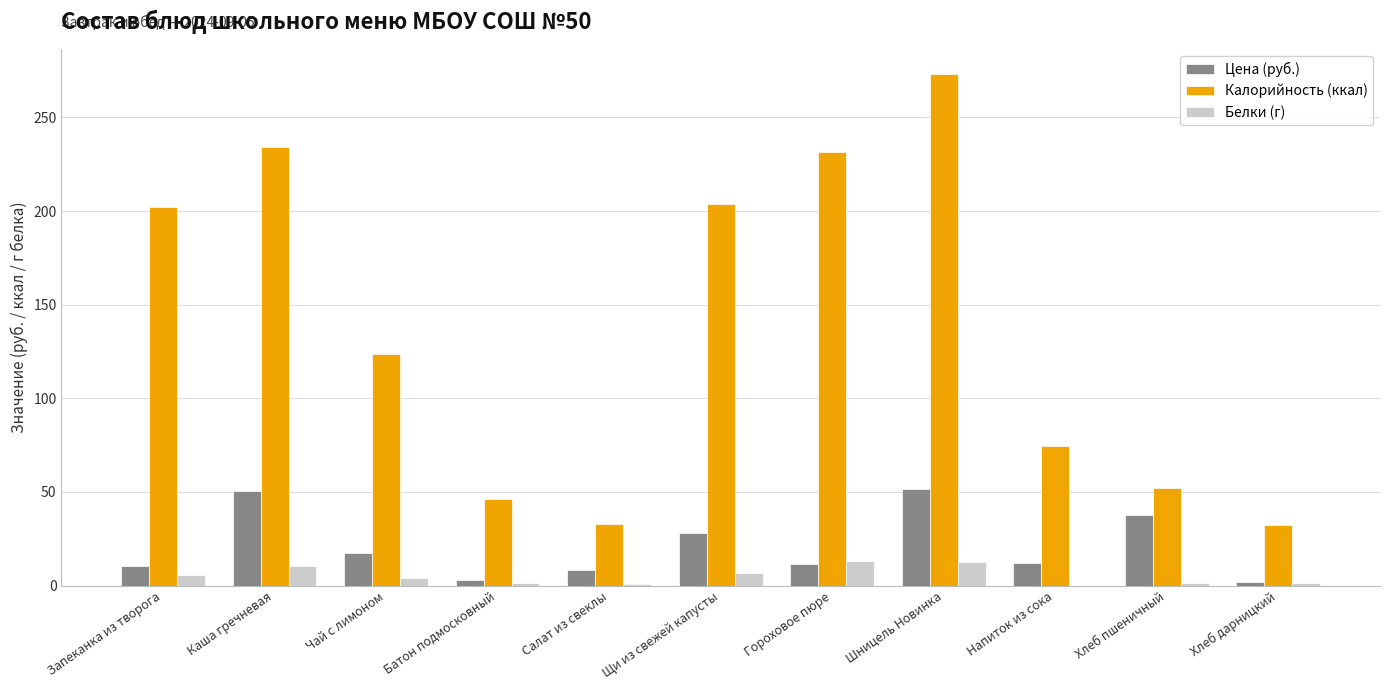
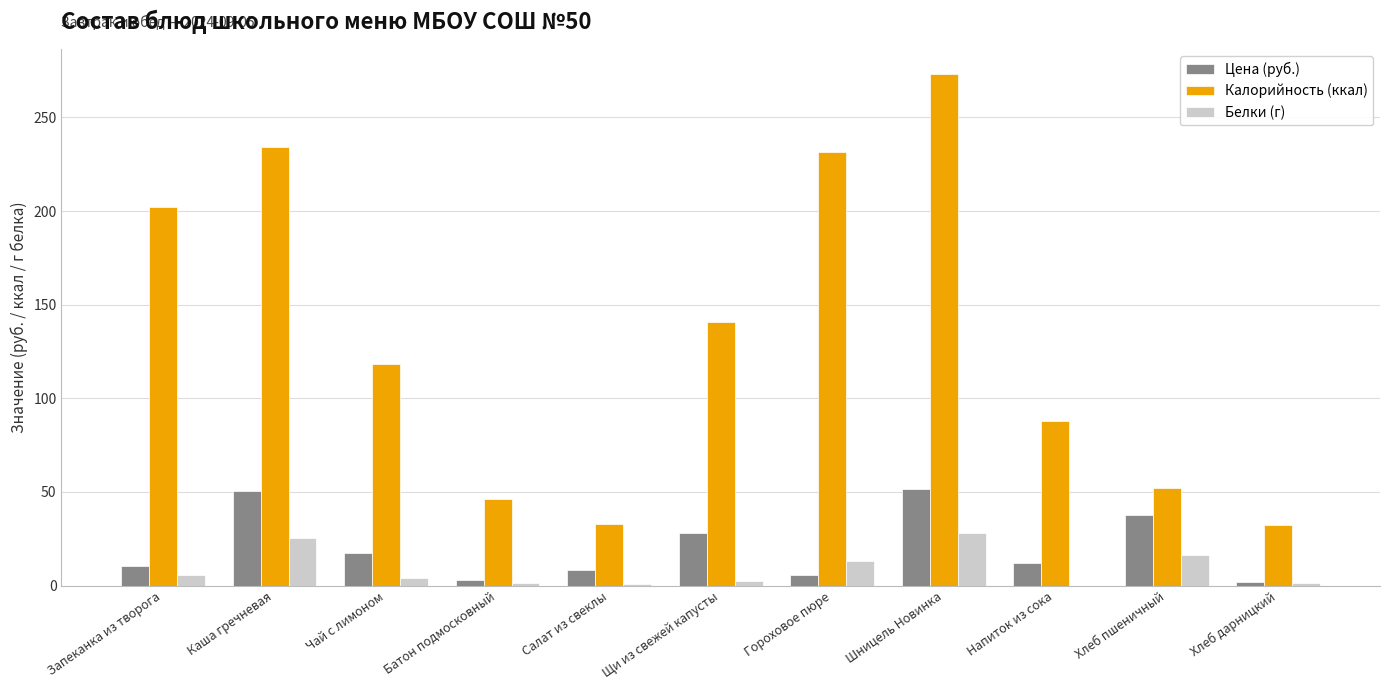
  {
    "Цена (руб.)": {
      "Запеканка из творога": 10,
      "Каша гречневая": 51,
      "Чай с лимоном": 18,
      "Батон подмосковный": 3,
      "Салат из свеклы": 8,
      "Щи из свежей капусты": 28,
-     "Гороховое пюре": 12,
+     "Гороховое пюре": 6,
      "Шницель Новинка": 52,
      "Напиток из сока": 12,
      "Хлеб пшеничный": 38,
      "Хлеб дарницкий": 2
    },
    "Калорийность (ккал)": {
      "Запеканка из творога": 202,
      "Каша гречневая": 234,
-     "Чай с лимоном": 124,
+     "Чай с лимоном": 119,
      "Батон подмосковный": 46,
      "Салат из свеклы": 33,
-     "Щи из свежей капусты": 204,
+     "Щи из свежей капусты": 141,
      "Гороховое пюре": 232,
      "Шницель Новинка": 273,
-     "Напиток из сока": 74,
+     "Напиток из сока": 88,
      "Хлеб пшеничный": 52,
      "Хлеб дарницкий": 32
    },
    "Белки (г)": {
      "Запеканка из творога": 6,
-     "Каша гречневая": 11,
+     "Каша гречневая": 26,
      "Чай с лимоном": 4,
      "Батон подмосковный": 2,
-     "Щи из свежей капусты": 7,
+     "Щи из свежей капусты": 3,
      "Гороховое пюре": 13,
-     "Шницель Новинка": 13,
+     "Шницель Новинка": 28,
      "Напиток из сока": 0,
-     "Хлеб пшеничный": 2
+     "Хлеб пшеничный": 16
    }
  }
